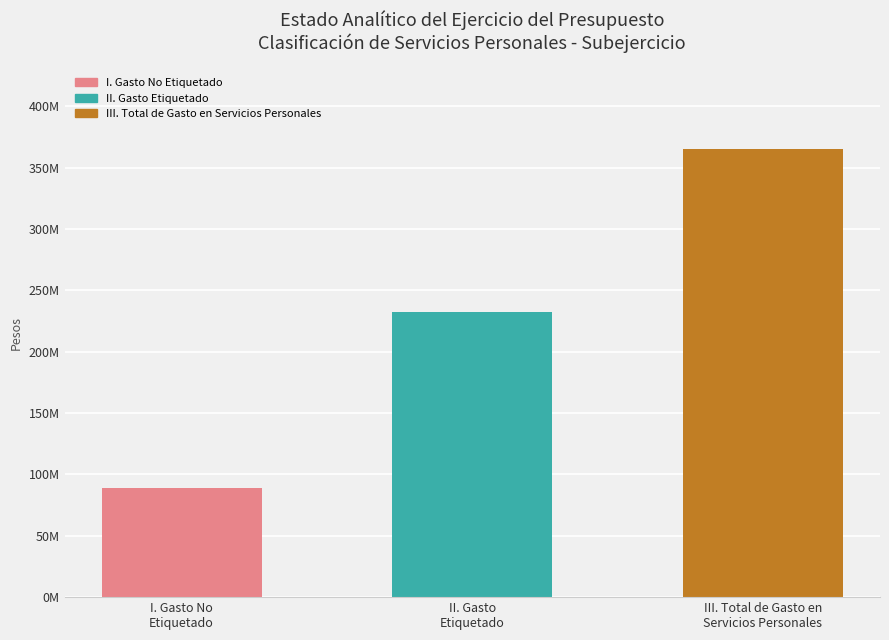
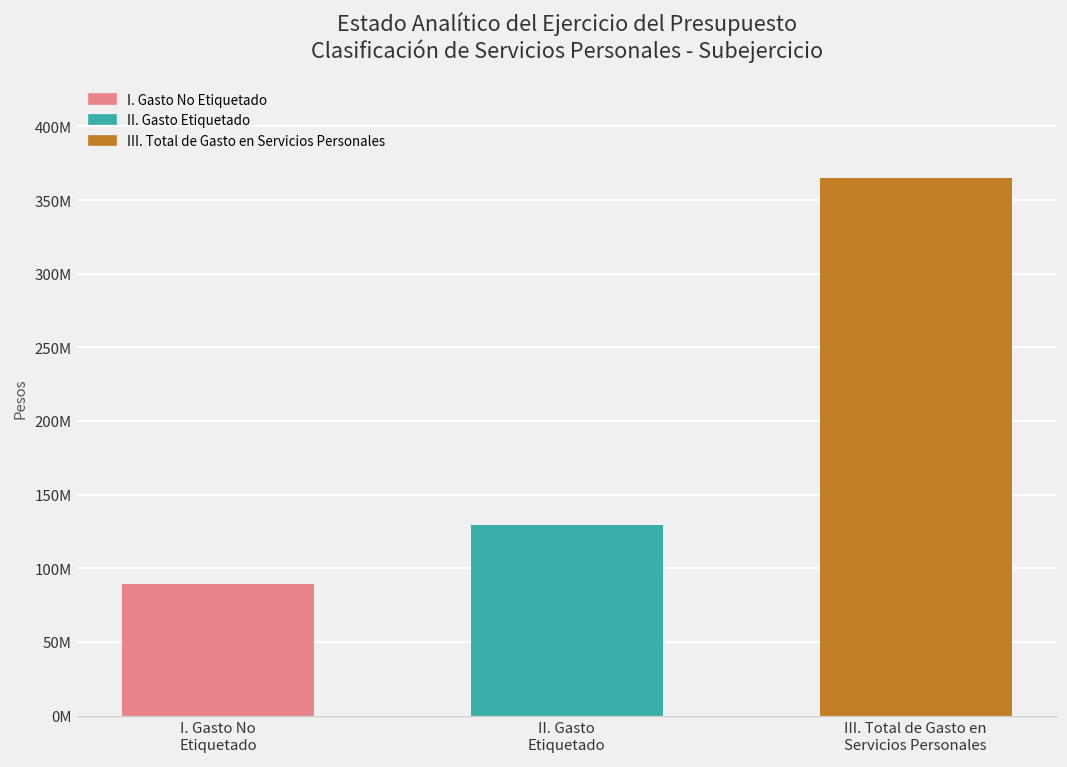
  {
    "I. Gasto No Etiquetado": 89000000,
-   "II. Gasto Etiquetado": 232000000,
+   "II. Gasto Etiquetado": 129000000,
    "III. Total de Gasto en Servicios Personales": 365000000
  }
